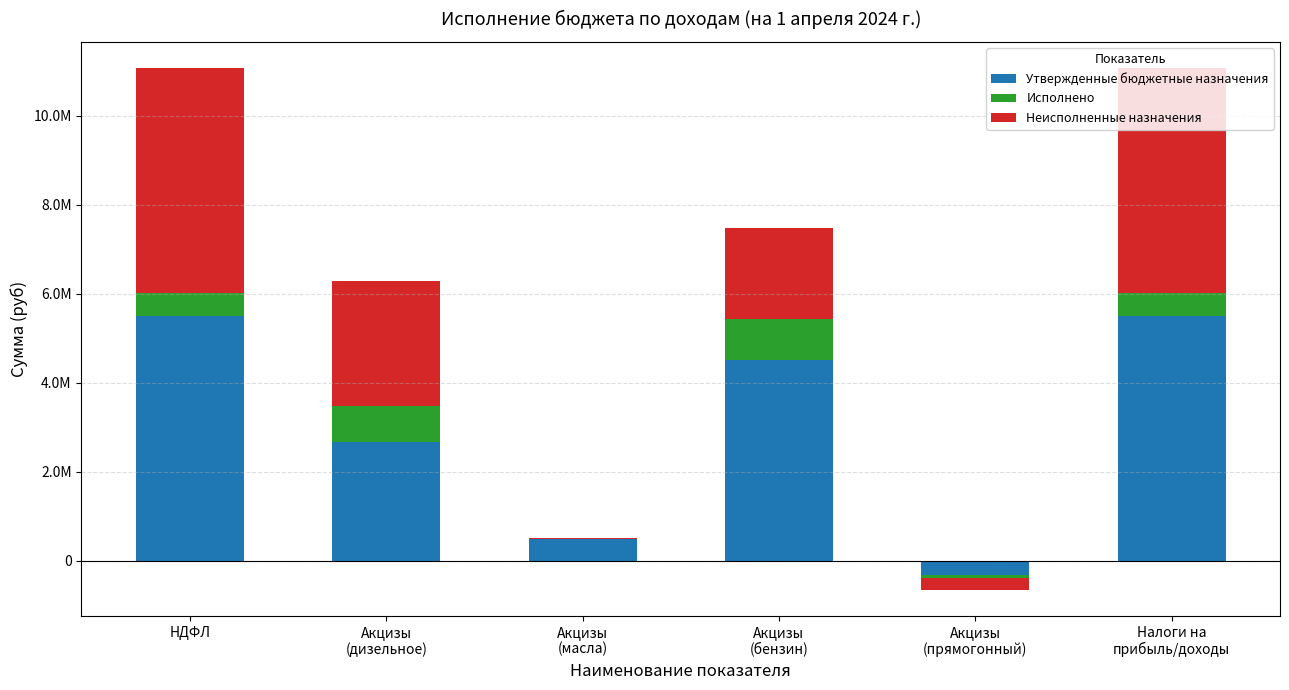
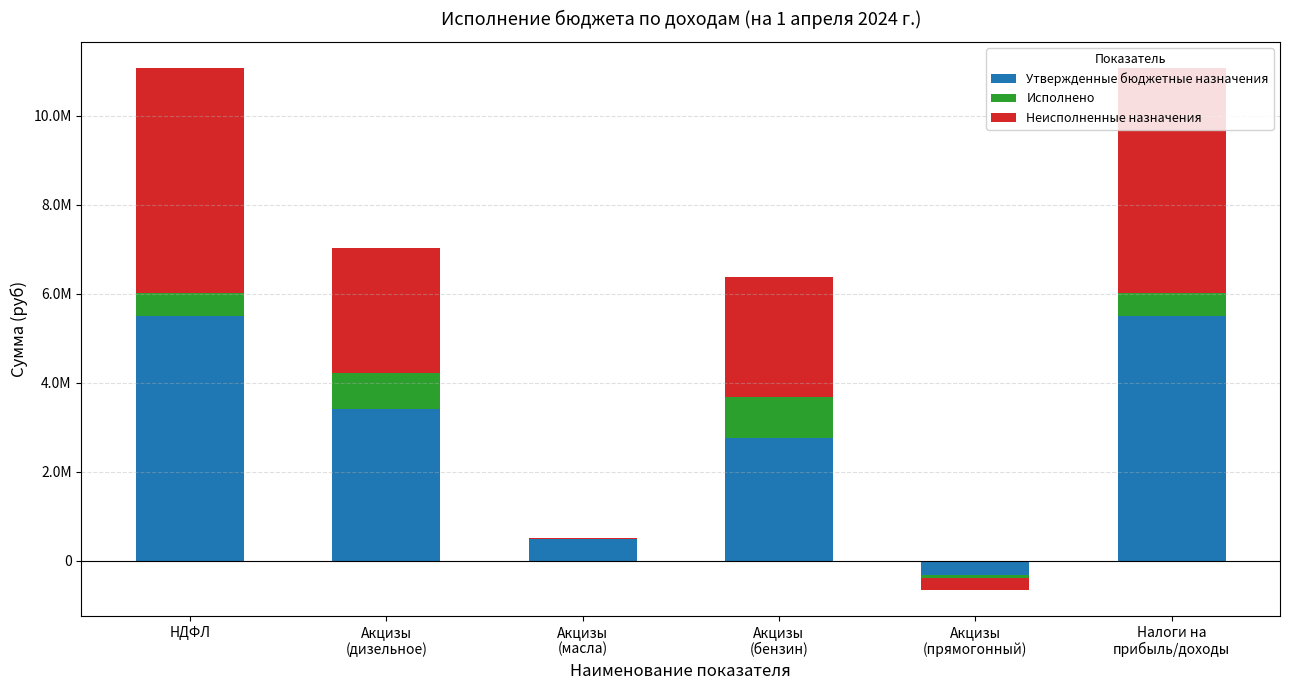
  {
    "Утвержденные бюджетные назначения": {
      "НДФЛ": 5500000,
-     "Акцизы (дизельное)": 2700000,
+     "Акцизы (дизельное)": 3400000,
      "Акцизы (масла)": 500000,
-     "Акцизы (бензин)": 4500000,
+     "Акцизы (бензин)": 2800000,
      "Акцизы (прямогонный)": -300000,
      "Налоги на прибыль/доходы": 5500000
    },
    "Исполнено": {
      "НДФЛ": 500000,
      "Акцизы (дизельное)": 800000,
      "Акцизы (бензин)": 900000,
      "Акцизы (прямогонный)": -100000,
      "Налоги на прибыль/доходы": 500000
    },
    "Неисполненные назначения": {
      "НДФЛ": 5000000,
      "Акцизы (дизельное)": 2800000,
-     "Акцизы (бензин)": 2000000,
+     "Акцизы (бензин)": 2700000,
      "Акцизы (прямогонный)": -300000
    }
  }
